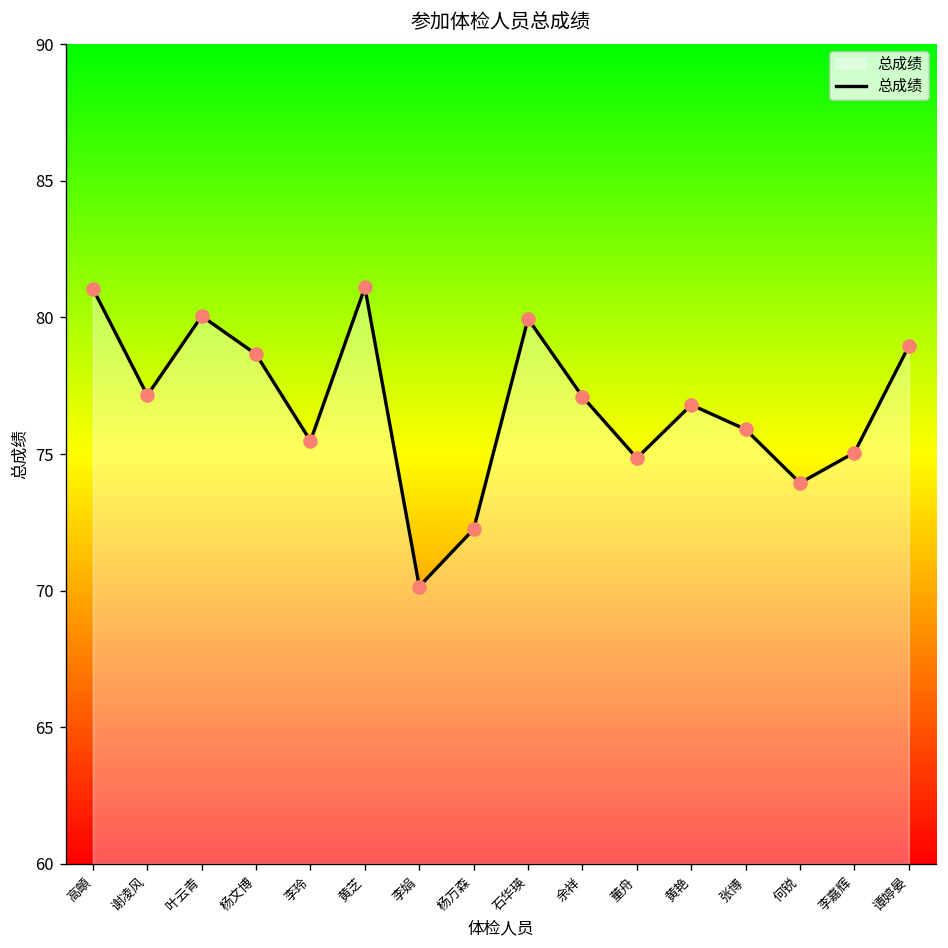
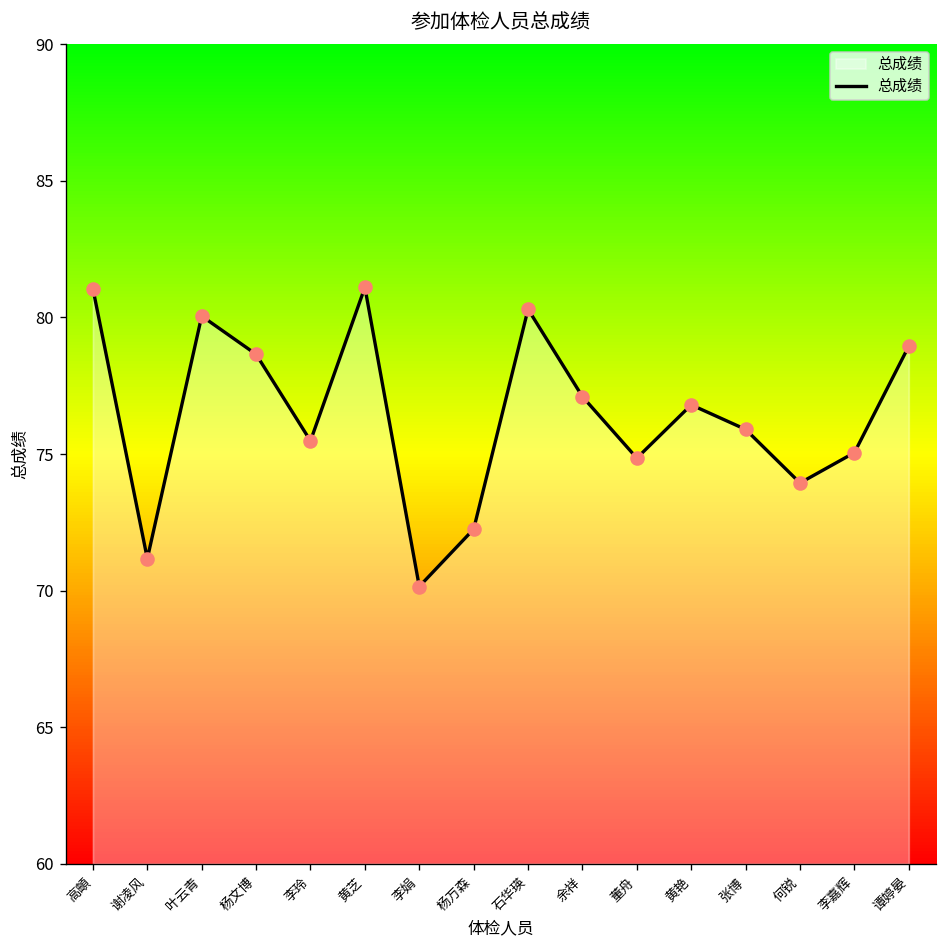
  {
    "高頔": 81.1,
-   "谢凌风": 77.2,
+   "谢凌风": 71.2,
    "叶云青": 80.1,
    "杨文博": 78.7,
    "李玲": 75.5,
    "黄芝": 81.1,
    "李娟": 70.2,
    "杨万森": 72.3,
-   "石华瑛": 80.0,
+   "石华瑛": 80.3,
    "余祥": 77.1,
    "董舟": 74.9,
    "黄艳": 76.8,
    "张博": 75.9,
    "何锐": 73.9,
    "李嘉辉": 75.1,
    "谭婷晏": 79.0
  }
